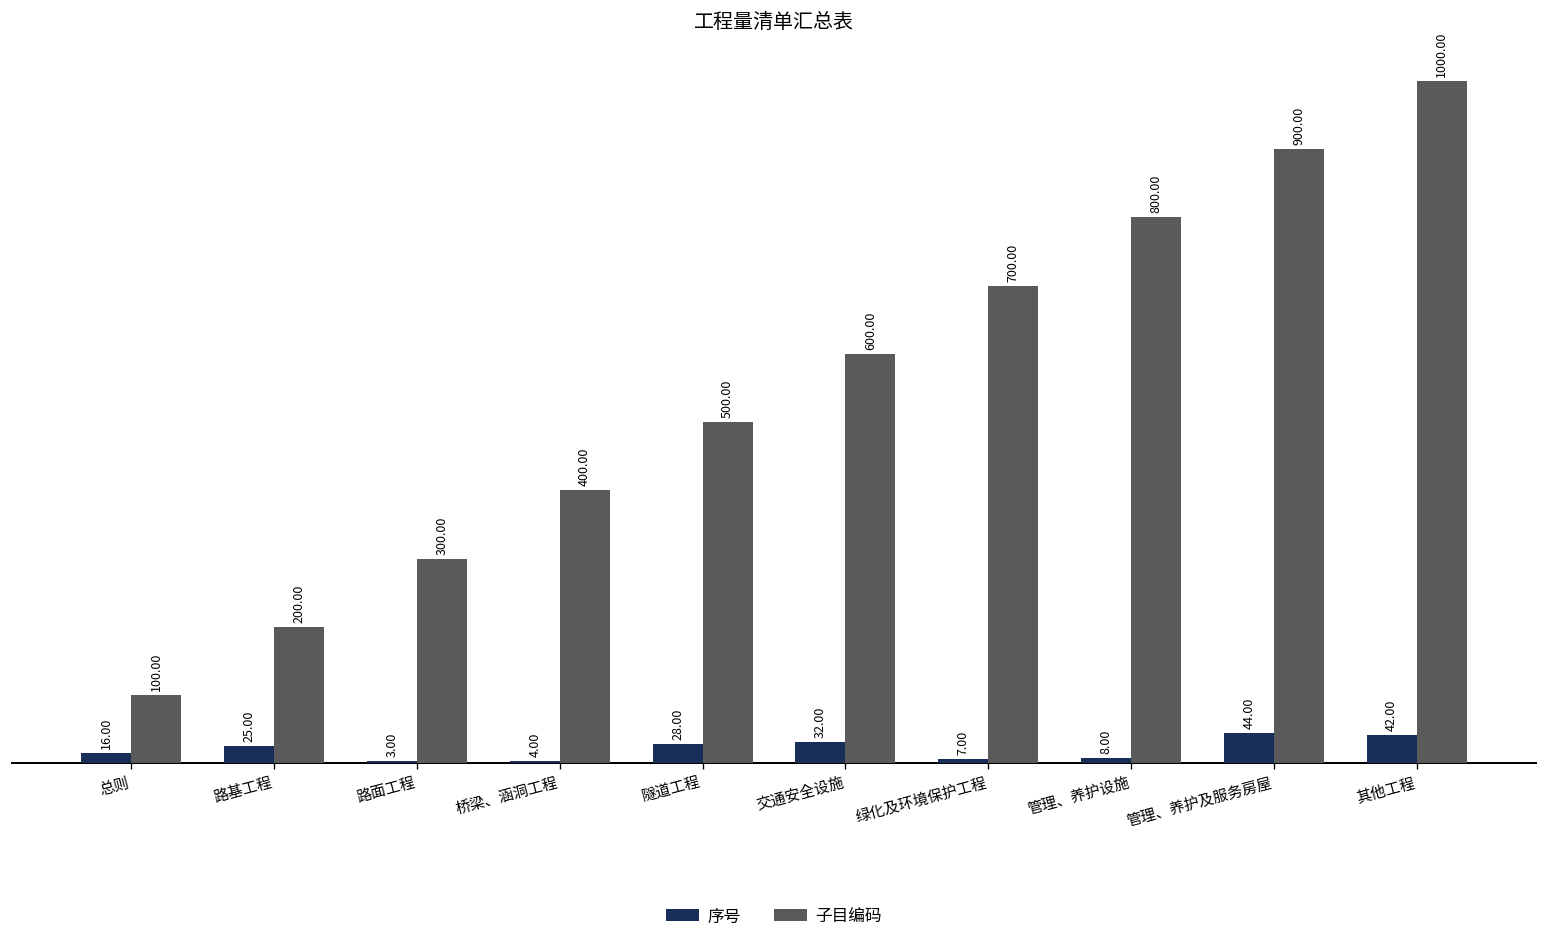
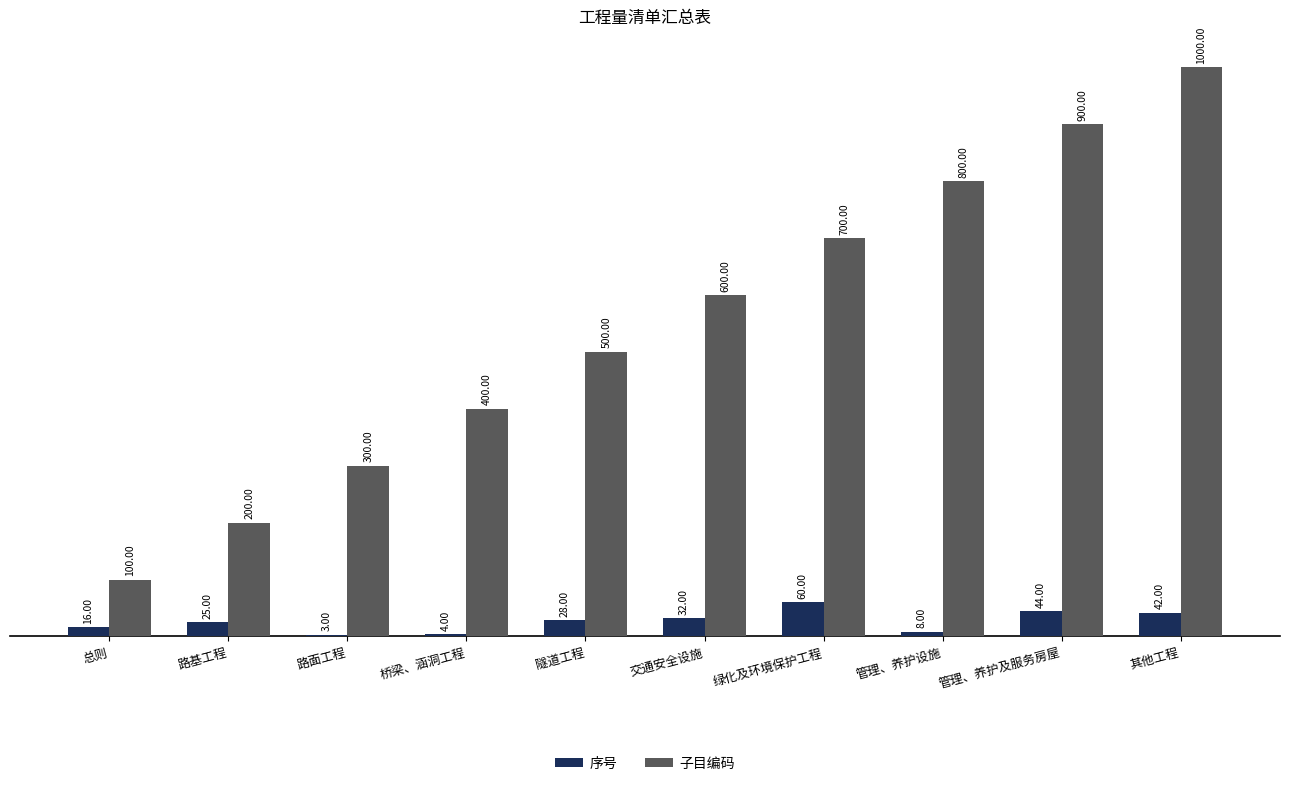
  {
    "序号": {
      "总则": 16.00,
      "路基工程": 25.00,
      "路面工程": 3.00,
      "桥梁、涵洞工程": 4.00,
      "隧道工程": 28.00,
      "交通安全设施": 32.00,
-     "绿化及环境保护工程": 7.00,
+     "绿化及环境保护工程": 60.00,
      "管理、养护设施": 8.00,
      "管理、养护及服务房屋": 44.00,
      "其他工程": 42.00
    },
    "子目编码": {
      "总则": 100.00,
      "路基工程": 200.00,
      "路面工程": 300.00,
      "桥梁、涵洞工程": 400.00,
      "隧道工程": 500.00,
      "交通安全设施": 600.00,
      "绿化及环境保护工程": 700.00,
      "管理、养护设施": 800.00,
      "管理、养护及服务房屋": 900.00,
      "其他工程": 1000.00
    }
  }
